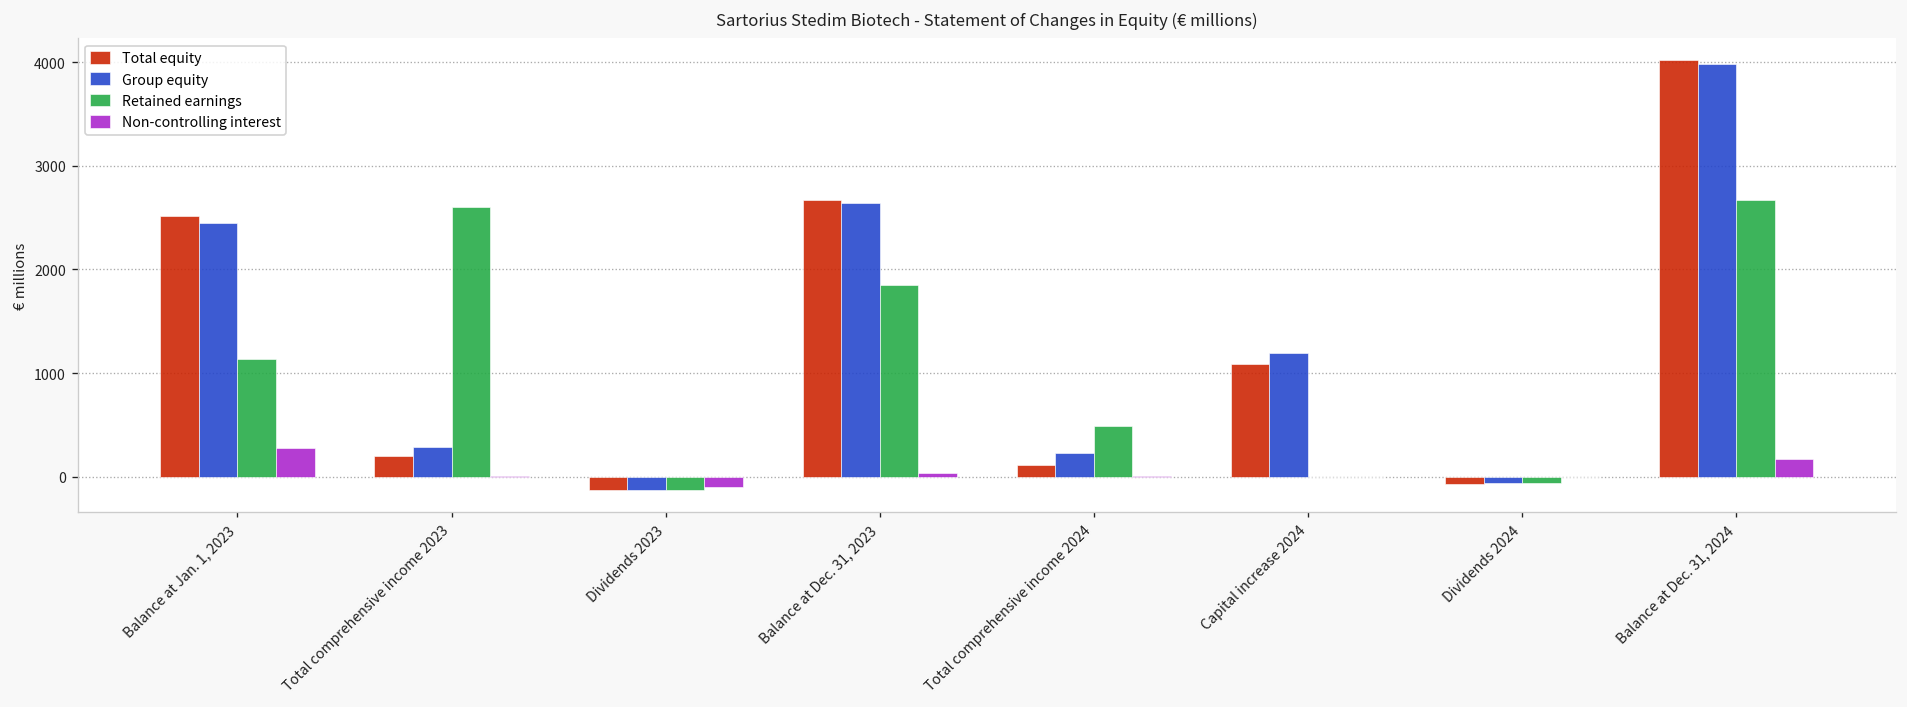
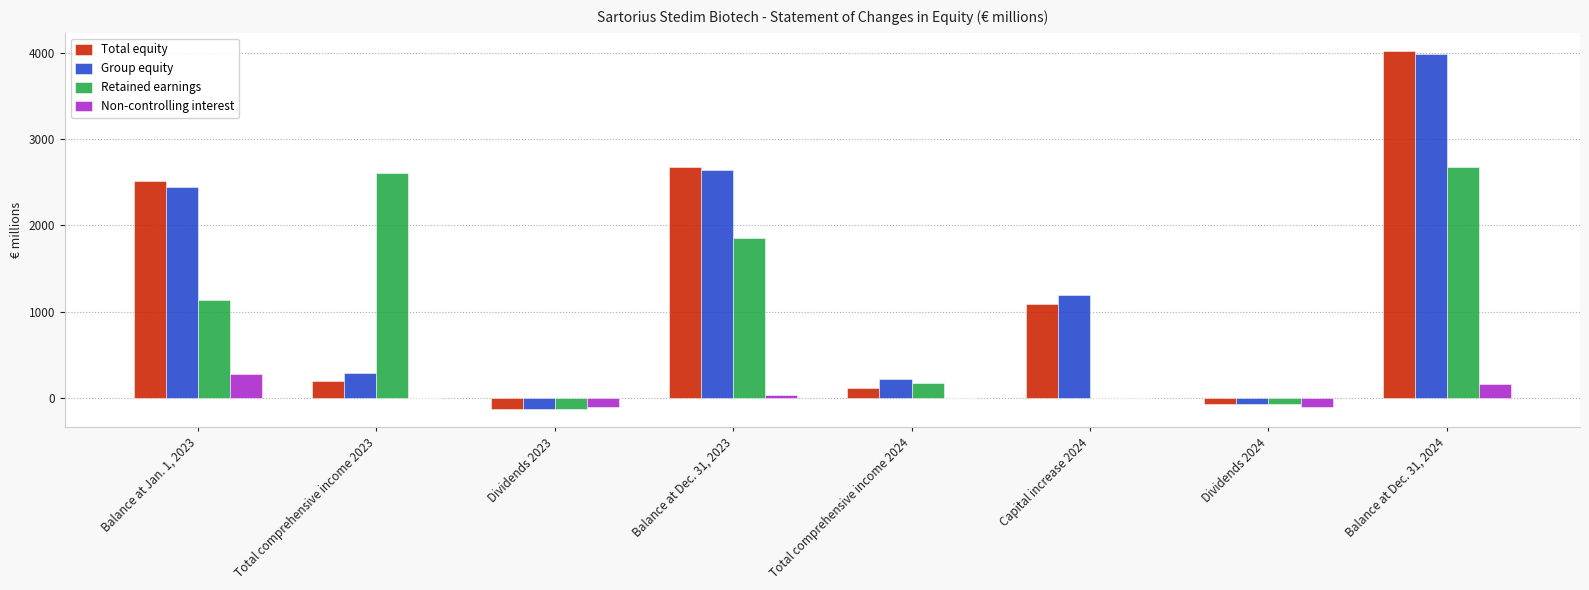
  {
    "Total equity": {
      "Balance at Jan. 1, 2023": 2500,
      "Total comprehensive income 2023": 200,
      "Dividends 2023": -100,
      "Balance at Dec. 31, 2023": 2700,
      "Total comprehensive income 2024": 100,
      "Capital increase 2024": 1100,
      "Dividends 2024": -100,
      "Balance at Dec. 31, 2024": 4000
    },
    "Group equity": {
      "Balance at Jan. 1, 2023": 2400,
      "Total comprehensive income 2023": 300,
      "Dividends 2023": -100,
      "Balance at Dec. 31, 2023": 2600,
      "Total comprehensive income 2024": 200,
      "Capital increase 2024": 1200,
      "Dividends 2024": -100,
      "Balance at Dec. 31, 2024": 4000
    },
    "Retained earnings": {
      "Balance at Jan. 1, 2023": 1100,
      "Total comprehensive income 2023": 2600,
      "Dividends 2023": -100,
      "Balance at Dec. 31, 2023": 1900,
-     "Total comprehensive income 2024": 500,
+     "Total comprehensive income 2024": 200,
      "Capital increase 2024": 0,
      "Dividends 2024": -100,
      "Balance at Dec. 31, 2024": 2700
    },
    "Non-controlling interest": {
      "Balance at Jan. 1, 2023": 300,
      "Dividends 2023": -100,
      "Balance at Dec. 31, 2023": 0,
      "Capital increase 2024": 0,
-     "Dividends 2024": 0,
+     "Dividends 2024": -100,
      "Balance at Dec. 31, 2024": 200
    }
  }
